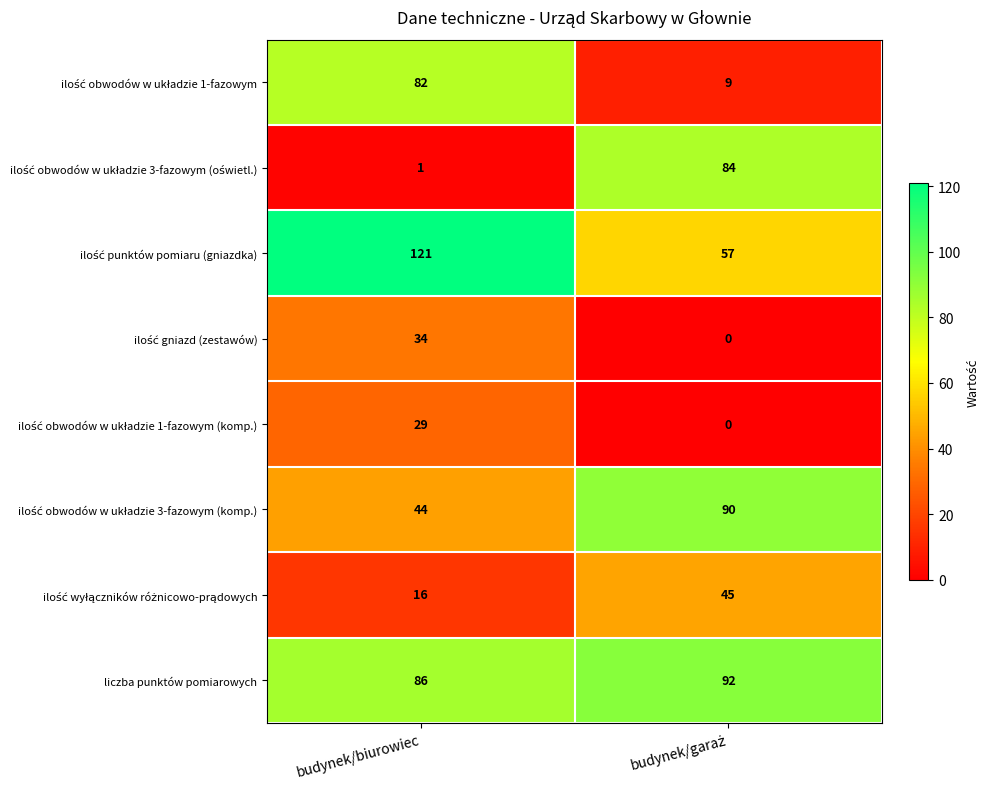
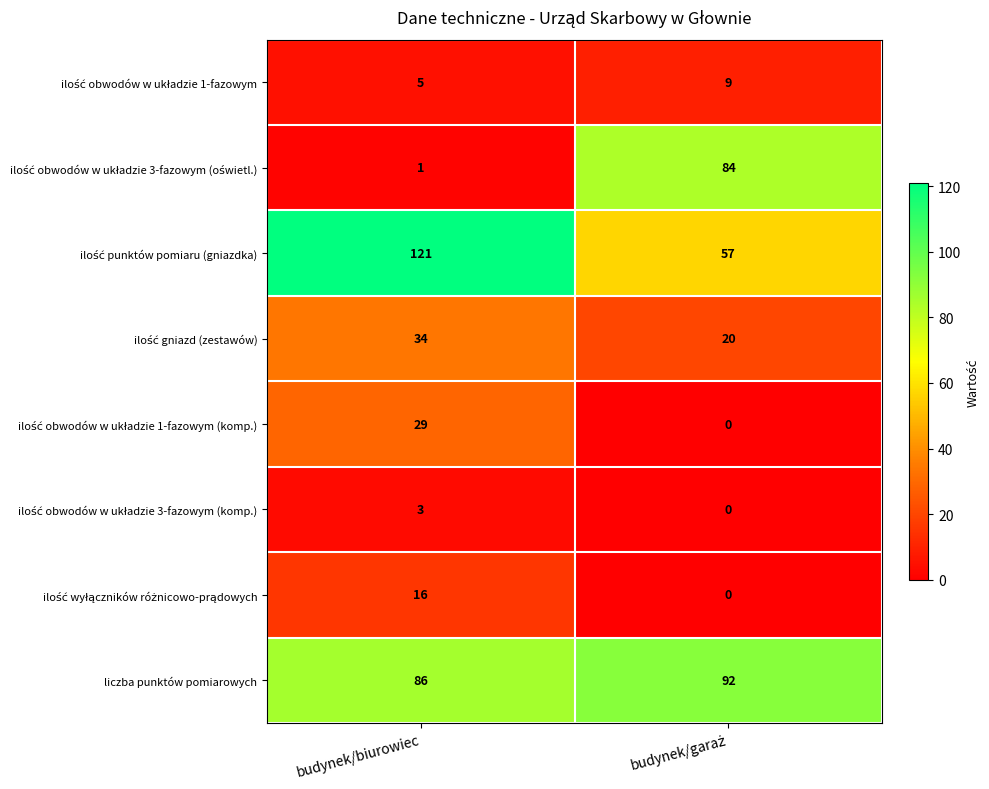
  {
    "ilość obwodów w układzie 1-fazowym": {
-     "budynek/biurowiec": 82,
+     "budynek/biurowiec": 5,
      "budynek/garaż": 9
    },
    "ilość obwodów w układzie 3-fazowym (oświetl.)": {
      "budynek/biurowiec": 1,
      "budynek/garaż": 84
    },
    "ilość punktów pomiaru (gniazdka)": {
      "budynek/biurowiec": 121,
      "budynek/garaż": 57
    },
    "ilość gniazd (zestawów)": {
      "budynek/biurowiec": 34,
-     "budynek/garaż": 0
+     "budynek/garaż": 20
    },
    "ilość obwodów w układzie 1-fazowym (komp.)": {
      "budynek/biurowiec": 29,
      "budynek/garaż": 0
    },
    "ilość obwodów w układzie 3-fazowym (komp.)": {
-     "budynek/biurowiec": 44,
-     "budynek/garaż": 90
+     "budynek/biurowiec": 3,
+     "budynek/garaż": 0
    },
    "ilość wyłączników różnicowo-prądowych": {
      "budynek/biurowiec": 16,
-     "budynek/garaż": 45
+     "budynek/garaż": 0
    },
    "liczba punktów pomiarowych": {
      "budynek/biurowiec": 86,
      "budynek/garaż": 92
    }
  }
